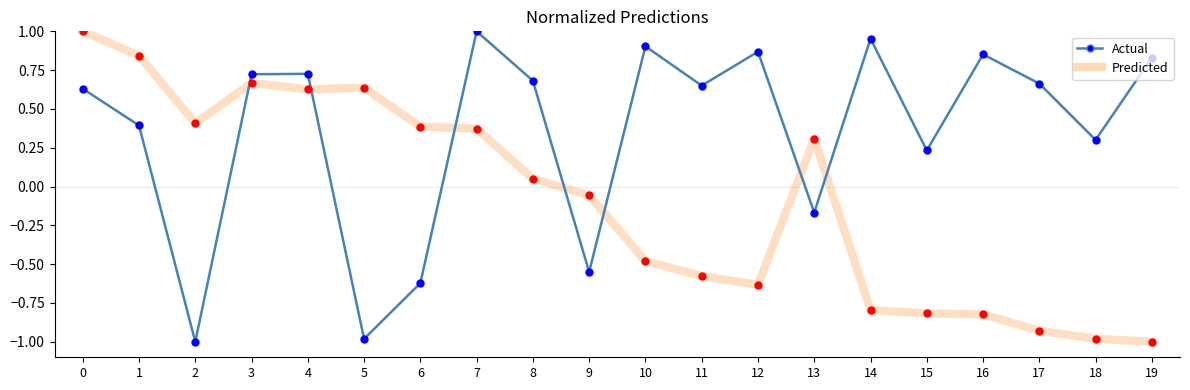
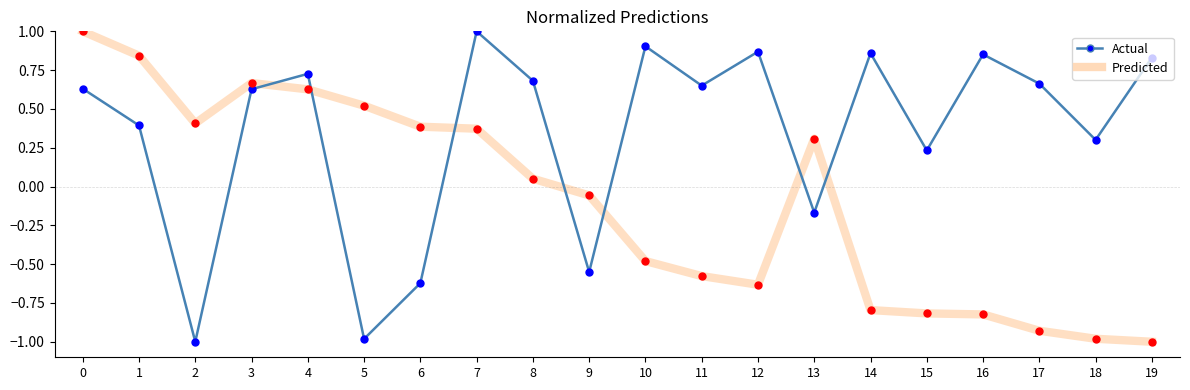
  {
    "Actual": {
      "0": 0.63,
      "1": 0.39,
      "2": -1.00,
-     "3": 0.72,
+     "3": 0.63,
      "4": 0.73,
      "5": -0.98,
      "6": -0.62,
      "7": 1.00,
      "8": 0.68,
      "9": -0.55,
      "10": 0.90,
      "11": 0.65,
      "12": 0.87,
      "13": -0.17,
-     "14": 0.95,
+     "14": 0.86,
      "15": 0.23,
      "16": 0.85,
      "17": 0.66,
      "18": 0.30
    },
    "Predicted": {
      "0": 1.00,
      "1": 0.84,
      "2": 0.41,
      "3": 0.67,
      "4": 0.63,
-     "5": 0.64,
+     "5": 0.52,
      "6": 0.39,
      "7": 0.37,
      "8": 0.05,
      "9": -0.06,
      "10": -0.48,
      "11": -0.58,
      "12": -0.63,
      "13": 0.31,
      "14": -0.80,
      "15": -0.82,
      "16": -0.82,
      "17": -0.93,
      "18": -0.98,
      "19": -1.00
    }
  }
